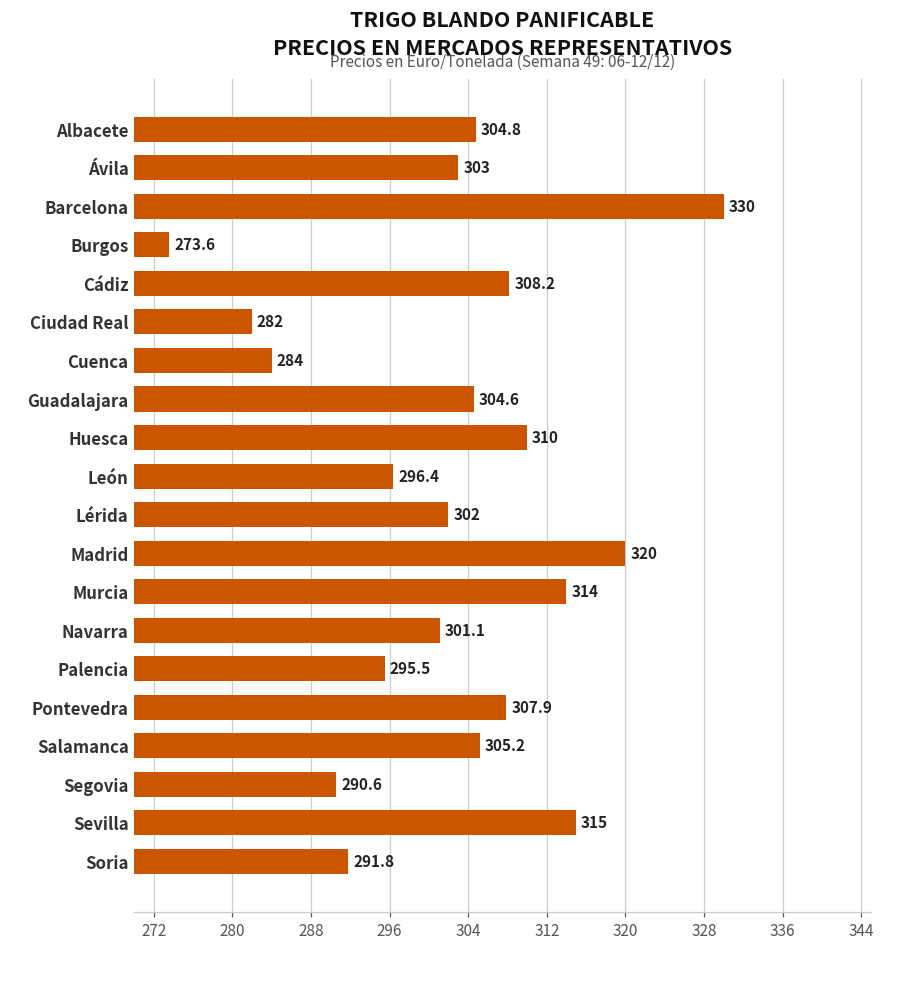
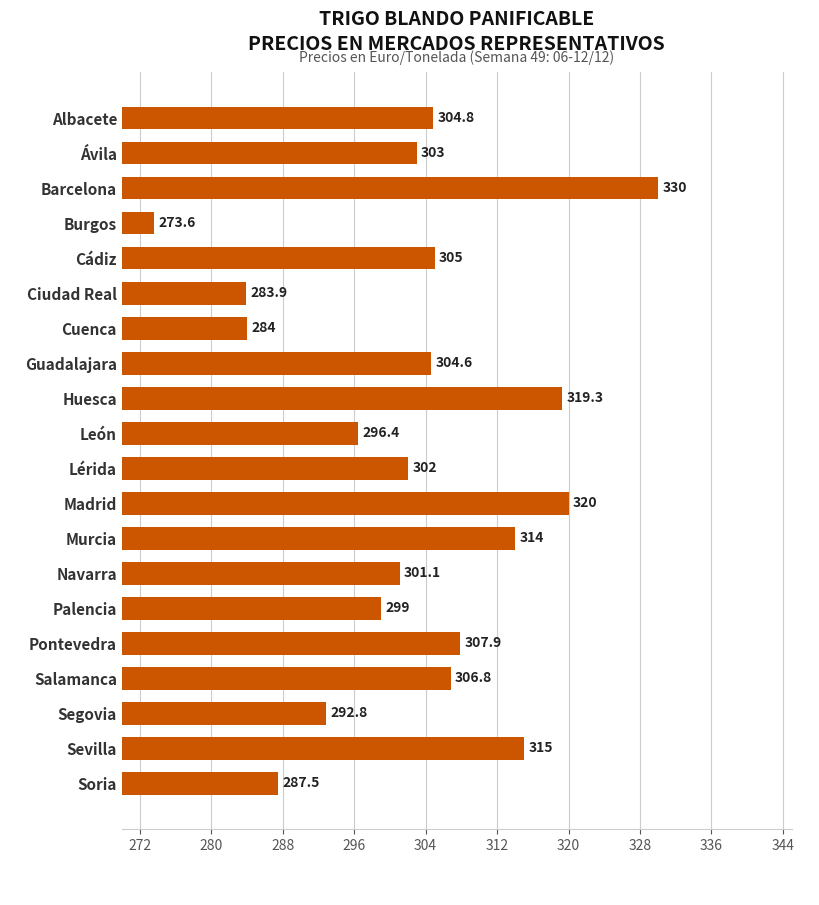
  {
    "Albacete": 304.8,
    "Ávila": 303,
    "Barcelona": 330,
    "Burgos": 273.6,
-   "Cádiz": 308.2,
-   "Ciudad Real": 282,
+   "Cádiz": 305,
+   "Ciudad Real": 283.9,
    "Cuenca": 284,
    "Guadalajara": 304.6,
-   "Huesca": 310,
+   "Huesca": 319.3,
    "León": 296.4,
    "Lérida": 302,
    "Madrid": 320,
    "Murcia": 314,
    "Navarra": 301.1,
-   "Palencia": 295.5,
+   "Palencia": 299,
    "Pontevedra": 307.9,
-   "Salamanca": 305.2,
-   "Segovia": 290.6,
+   "Salamanca": 306.8,
+   "Segovia": 292.8,
    "Sevilla": 315,
-   "Soria": 291.8
+   "Soria": 287.5
  }
